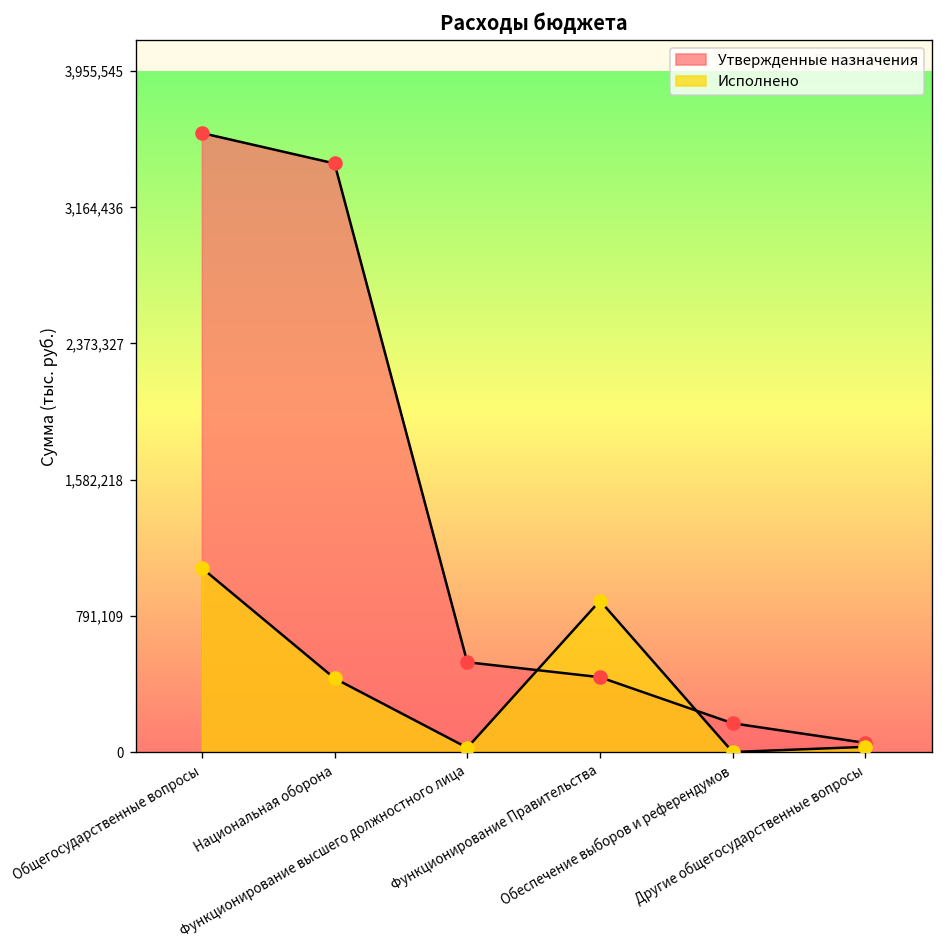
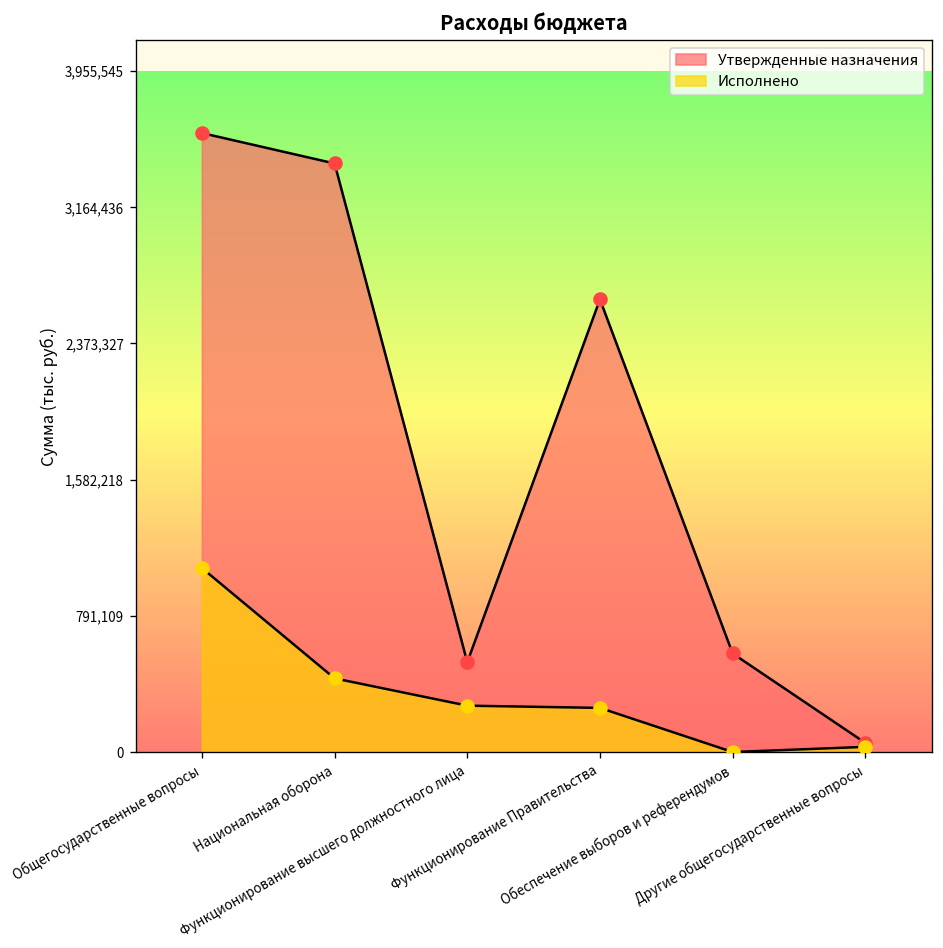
  {
    "Утвержденные назначения": {
      "Общегосударственные вопросы": "3,600,000",
      "Национальная оборона": "3,420,000",
      "Функционирование высшего должностного лица": "520,000",
-     "Функционирование Правительства": "430,000",
-     "Обеспечение выборов и референдумов": "170,000",
+     "Функционирование Правительства": "2,630,000",
+     "Обеспечение выборов и референдумов": "570,000",
      "Другие общегосударственные вопросы": "50,000"
    },
    "Исполнено": {
      "Общегосударственные вопросы": "1,070,000",
      "Национальная оборона": "430,000",
-     "Функционирование высшего должностного лица": "20,000",
-     "Функционирование Правительства": "880,000",
+     "Функционирование высшего должностного лица": "270,000",
+     "Функционирование Правительства": "260,000",
      "Обеспечение выборов и референдумов": "0",
      "Другие общегосударственные вопросы": "30,000"
    }
  }
